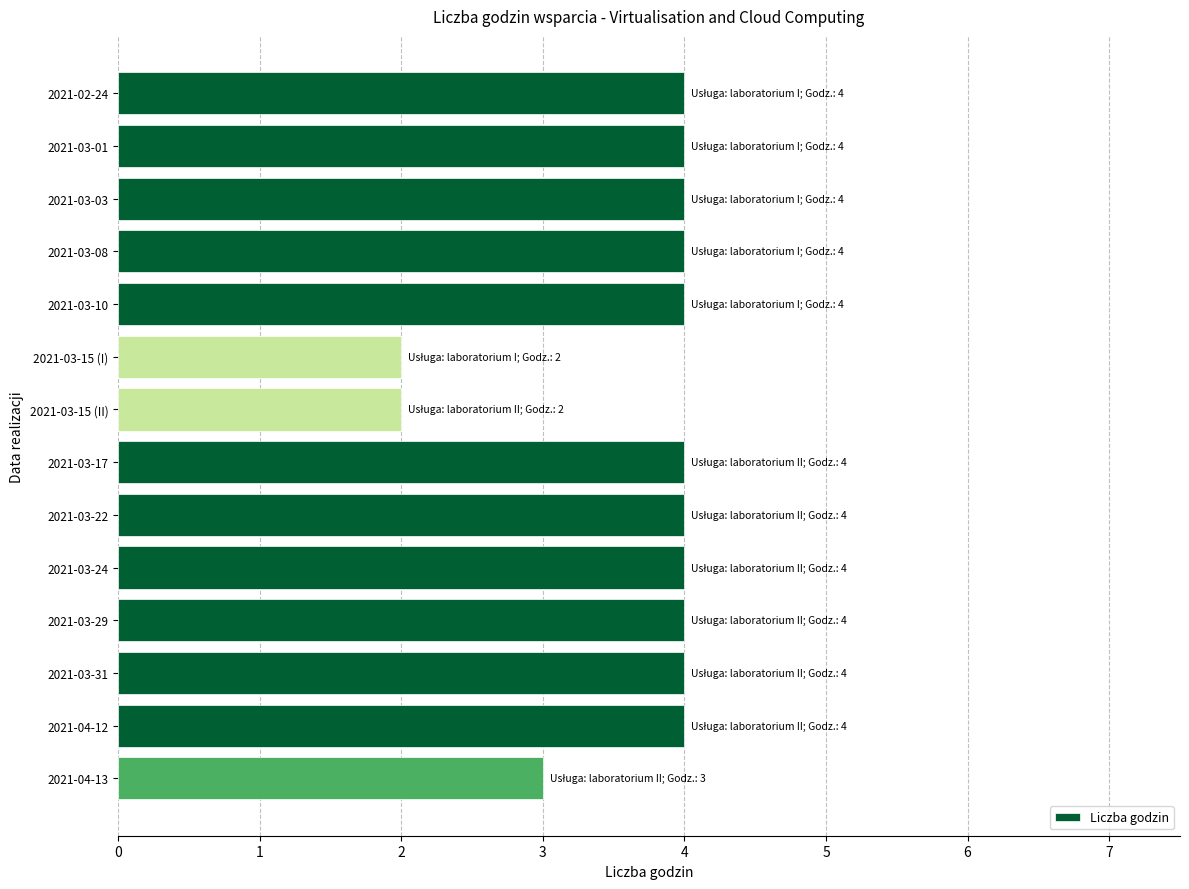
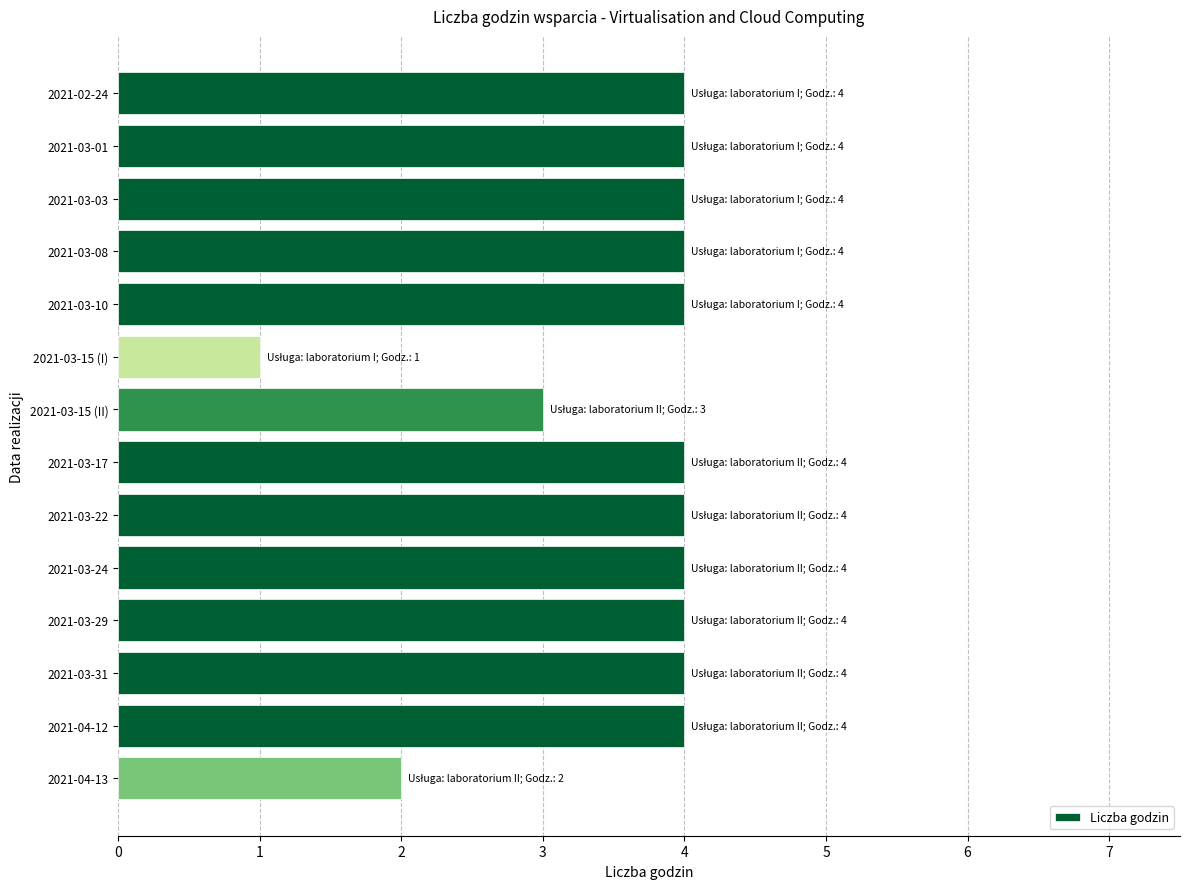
  {
    "2021-02-24": 4,
    "2021-03-01": 4,
    "2021-03-03": 4,
    "2021-03-08": 4,
    "2021-03-10": 4,
-   "2021-03-15 (I)": 2,
-   "2021-03-15 (II)": 2,
+   "2021-03-15 (I)": 1,
+   "2021-03-15 (II)": 3,
    "2021-03-17": 4,
    "2021-03-22": 4,
    "2021-03-24": 4,
    "2021-03-29": 4,
    "2021-03-31": 4,
    "2021-04-12": 4,
-   "2021-04-13": 3
+   "2021-04-13": 2
  }
